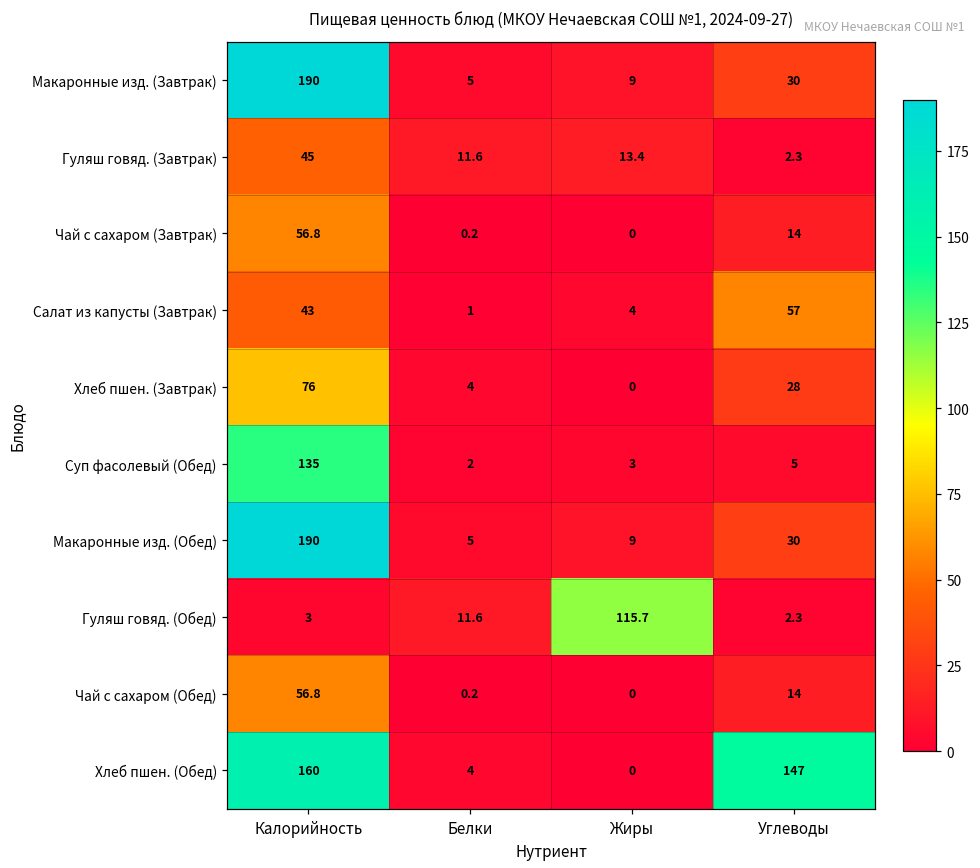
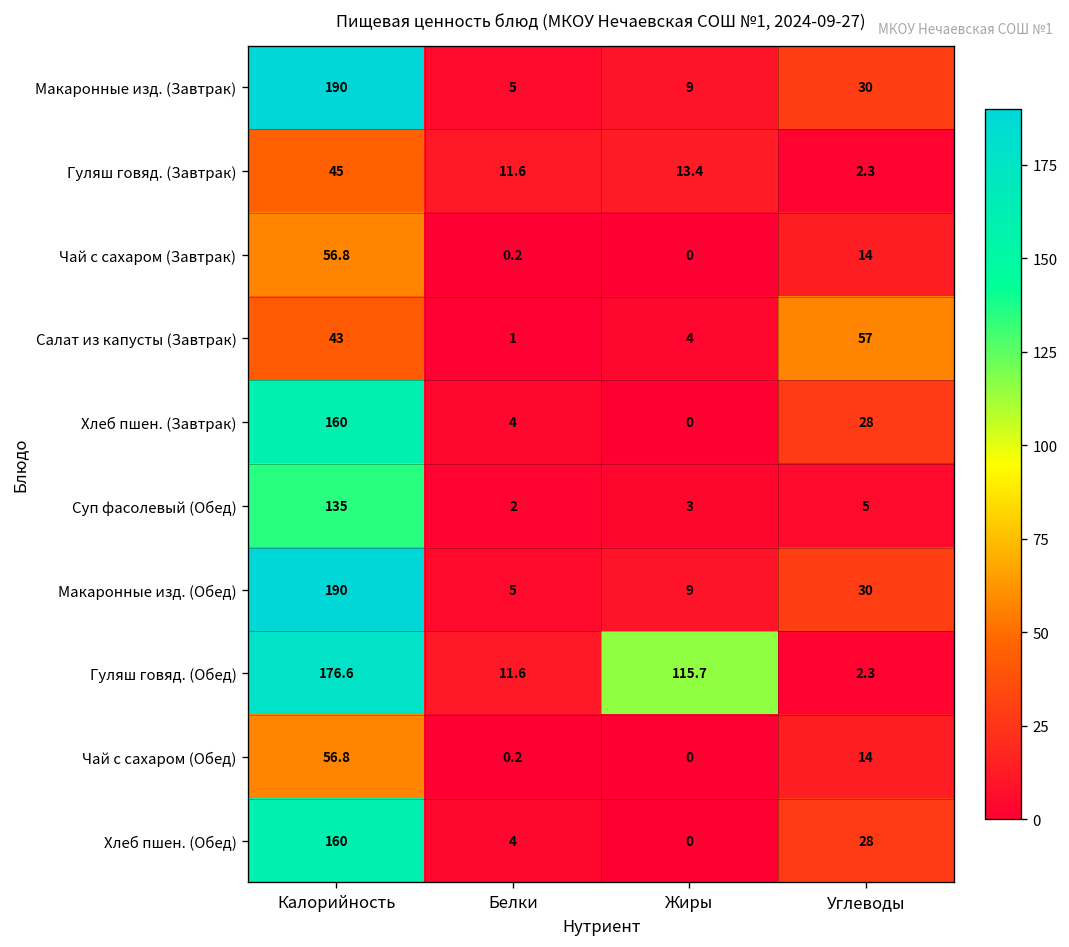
  {
    "Макаронные изд. (Завтрак)": {
      "Калорийность": 190,
      "Белки": 5,
      "Жиры": 9,
      "Углеводы": 30
    },
    "Гуляш говяд. (Завтрак)": {
      "Калорийность": 45,
      "Белки": 11.6,
      "Жиры": 13.4,
      "Углеводы": 2.3
    },
    "Чай с сахаром (Завтрак)": {
      "Калорийность": 56.8,
      "Белки": 0.2,
      "Жиры": 0,
      "Углеводы": 14
    },
    "Салат из капусты (Завтрак)": {
      "Калорийность": 43,
      "Белки": 1,
      "Жиры": 4,
      "Углеводы": 57
    },
    "Хлеб пшен. (Завтрак)": {
-     "Калорийность": 76,
+     "Калорийность": 160,
      "Белки": 4,
      "Жиры": 0,
      "Углеводы": 28
    },
    "Суп фасолевый (Обед)": {
      "Калорийность": 135,
      "Белки": 2,
      "Жиры": 3,
      "Углеводы": 5
    },
    "Макаронные изд. (Обед)": {
      "Калорийность": 190,
      "Белки": 5,
      "Жиры": 9,
      "Углеводы": 30
    },
    "Гуляш говяд. (Обед)": {
-     "Калорийность": 3,
+     "Калорийность": 176.6,
      "Белки": 11.6,
      "Жиры": 115.7,
      "Углеводы": 2.3
    },
    "Чай с сахаром (Обед)": {
      "Калорийность": 56.8,
      "Белки": 0.2,
      "Жиры": 0,
      "Углеводы": 14
    },
    "Хлеб пшен. (Обед)": {
      "Калорийность": 160,
      "Белки": 4,
      "Жиры": 0,
-     "Углеводы": 147
+     "Углеводы": 28
    }
  }
